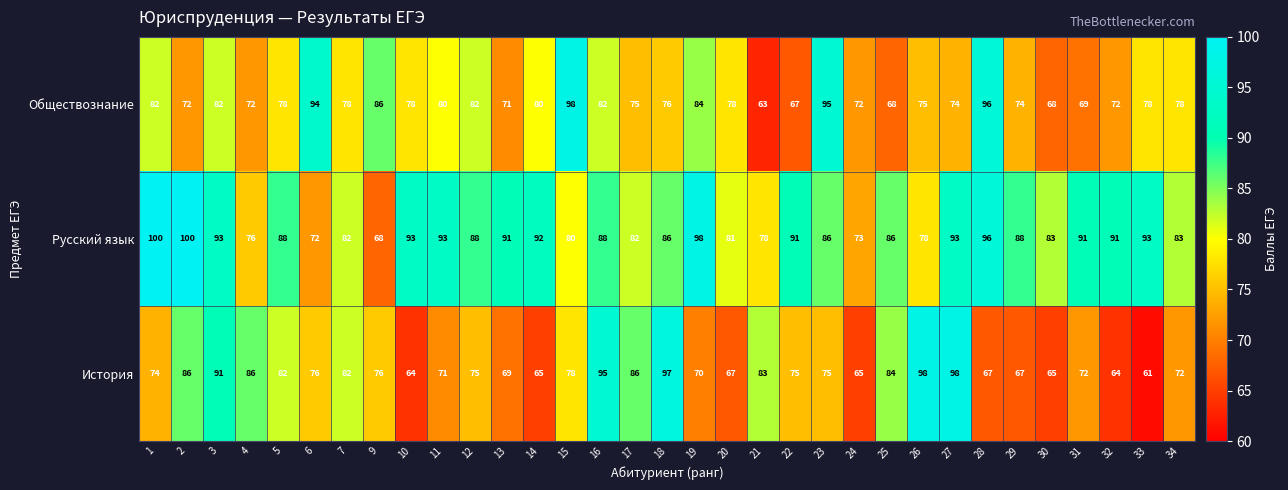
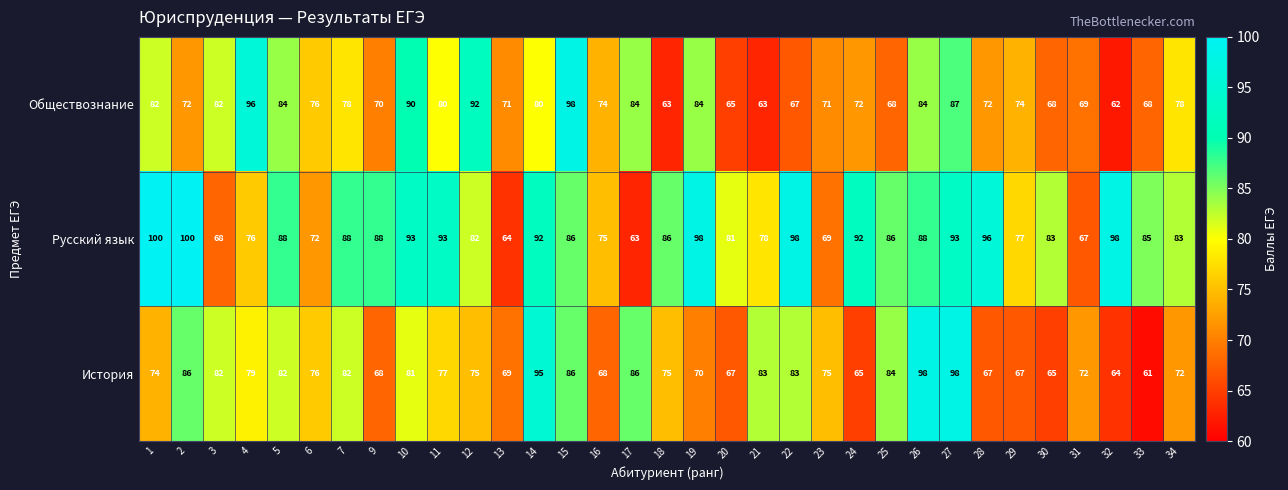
  {
    "Обществознание": {
      "1": 82,
      "2": 72,
      "3": 82,
-     "4": 72,
-     "5": 78,
-     "6": 94,
+     "4": 96,
+     "5": 84,
+     "6": 76,
      "7": 78,
-     "9": 86,
-     "10": 78,
+     "9": 70,
+     "10": 90,
      "11": 80,
-     "12": 82,
+     "12": 92,
      "13": 71,
      "14": 80,
      "15": 98,
-     "16": 82,
-     "17": 75,
-     "18": 76,
+     "16": 74,
+     "17": 84,
+     "18": 63,
      "19": 84,
-     "20": 78,
+     "20": 65,
      "21": 63,
      "22": 67,
-     "23": 95,
+     "23": 71,
      "24": 72,
      "25": 68,
-     "26": 75,
-     "27": 74,
-     "28": 96,
+     "26": 84,
+     "27": 87,
+     "28": 72,
      "29": 74,
      "30": 68,
      "31": 69,
-     "32": 72,
-     "33": 78,
+     "32": 62,
+     "33": 68,
      "34": 78
    },
    "Русский язык": {
      "1": 100,
      "2": 100,
-     "3": 93,
+     "3": 68,
      "4": 76,
      "5": 88,
      "6": 72,
-     "7": 82,
-     "9": 68,
+     "7": 88,
+     "9": 88,
      "10": 93,
      "11": 93,
-     "12": 88,
-     "13": 91,
+     "12": 82,
+     "13": 64,
      "14": 92,
-     "15": 80,
-     "16": 88,
-     "17": 82,
+     "15": 86,
+     "16": 75,
+     "17": 63,
      "18": 86,
      "19": 98,
      "20": 81,
      "21": 78,
-     "22": 91,
-     "23": 86,
-     "24": 73,
+     "22": 98,
+     "23": 69,
+     "24": 92,
      "25": 86,
-     "26": 78,
+     "26": 88,
      "27": 93,
      "28": 96,
-     "29": 88,
+     "29": 77,
      "30": 83,
-     "31": 91,
-     "32": 91,
-     "33": 93,
+     "31": 67,
+     "32": 98,
+     "33": 85,
      "34": 83
    },
    "История": {
      "1": 74,
      "2": 86,
-     "3": 91,
-     "4": 86,
+     "3": 82,
+     "4": 79,
      "5": 82,
      "6": 76,
      "7": 82,
-     "9": 76,
-     "10": 64,
-     "11": 71,
+     "9": 68,
+     "10": 81,
+     "11": 77,
      "12": 75,
      "13": 69,
-     "14": 65,
-     "15": 78,
-     "16": 95,
+     "14": 95,
+     "15": 86,
+     "16": 68,
      "17": 86,
-     "18": 97,
+     "18": 75,
      "19": 70,
      "20": 67,
      "21": 83,
-     "22": 75,
+     "22": 83,
      "23": 75,
      "24": 65,
      "25": 84,
      "26": 98,
      "27": 98,
      "28": 67,
      "29": 67,
      "30": 65,
      "31": 72,
      "32": 64,
      "33": 61,
      "34": 72
    }
  }
